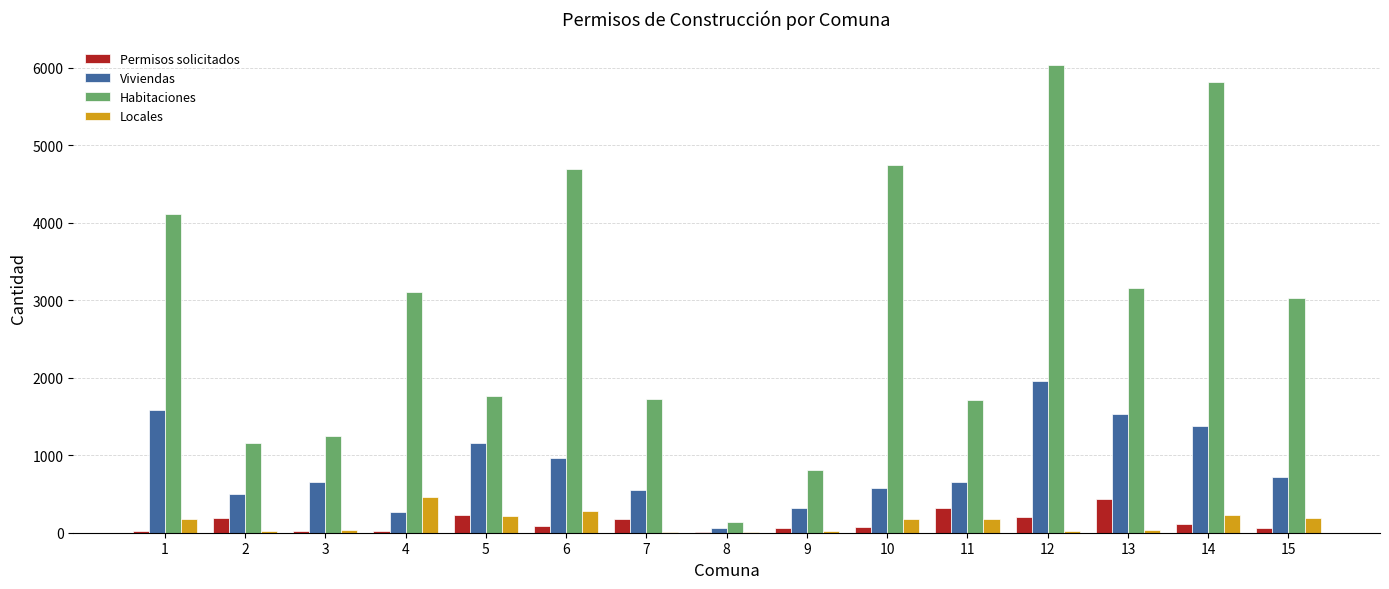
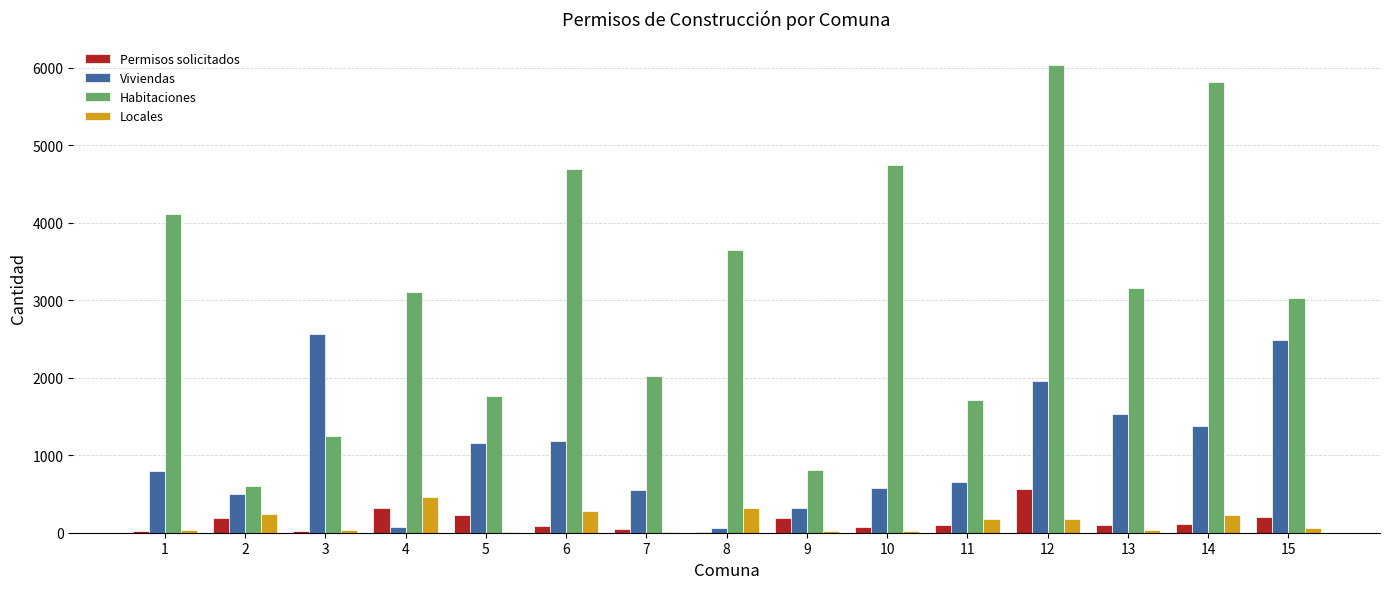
  {
    "Permisos solicitados": {
      "2": 200,
-     "4": 0,
+     "4": 300,
      "5": 200,
      "6": 100,
-     "7": 200,
-     "9": 100,
+     "7": 100,
+     "9": 200,
      "10": 100,
-     "11": 300,
-     "12": 200,
-     "13": 400,
+     "11": 100,
+     "12": 600,
+     "13": 100,
      "14": 100,
-     "15": 100
+     "15": 200
    },
    "Viviendas": {
-     "1": 1600,
+     "1": 800,
      "2": 500,
-     "3": 700,
-     "4": 300,
+     "3": 2600,
+     "4": 100,
      "5": 1200,
-     "6": 1000,
+     "6": 1200,
      "7": 500,
      "8": 100,
      "9": 300,
      "10": 600,
      "11": 700,
      "12": 2000,
      "13": 1500,
      "14": 1400,
-     "15": 700
+     "15": 2500
    },
    "Habitaciones": {
      "1": 4100,
-     "2": 1200,
+     "2": 600,
      "3": 1200,
      "4": 3100,
      "5": 1800,
      "6": 4700,
-     "7": 1700,
-     "8": 100,
+     "7": 2000,
+     "8": 3700,
      "9": 800,
      "10": 4700,
      "11": 1700,
      "12": 6000,
      "13": 3200,
      "14": 5800,
      "15": 3000
    },
    "Locales": {
-     "1": 200,
-     "2": 0,
+     "1": 0,
+     "2": 200,
      "3": 0,
      "4": 500,
-     "5": 200,
+     "5": 0,
      "6": 300,
-     "8": 0,
-     "10": 200,
+     "8": 300,
+     "10": 0,
      "11": 200,
-     "12": 0,
+     "12": 200,
      "14": 200,
-     "15": 200
+     "15": 100
    }
  }
